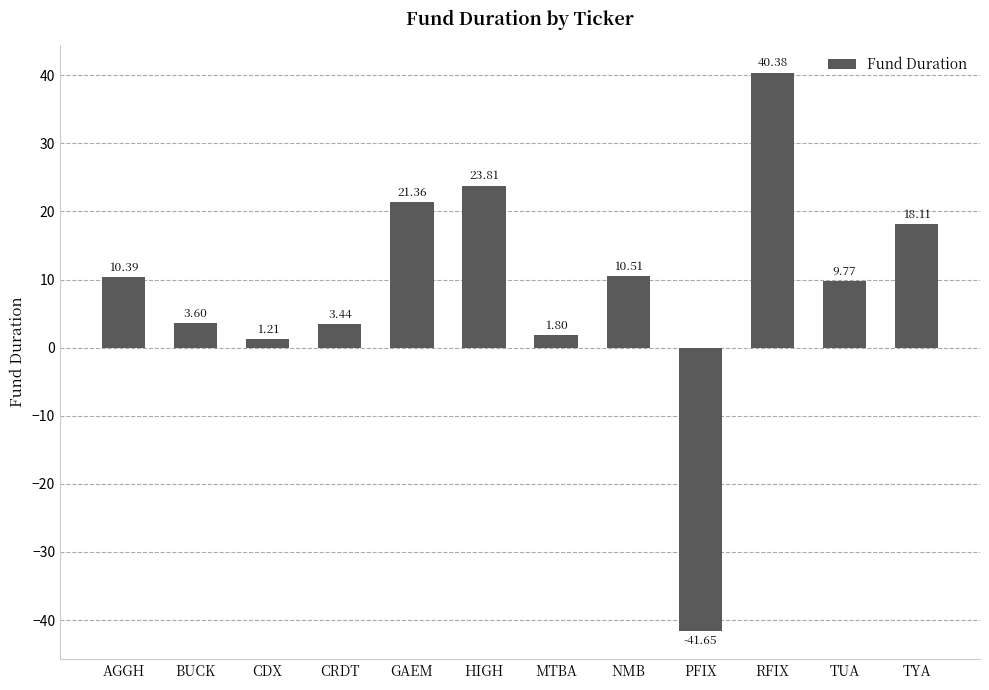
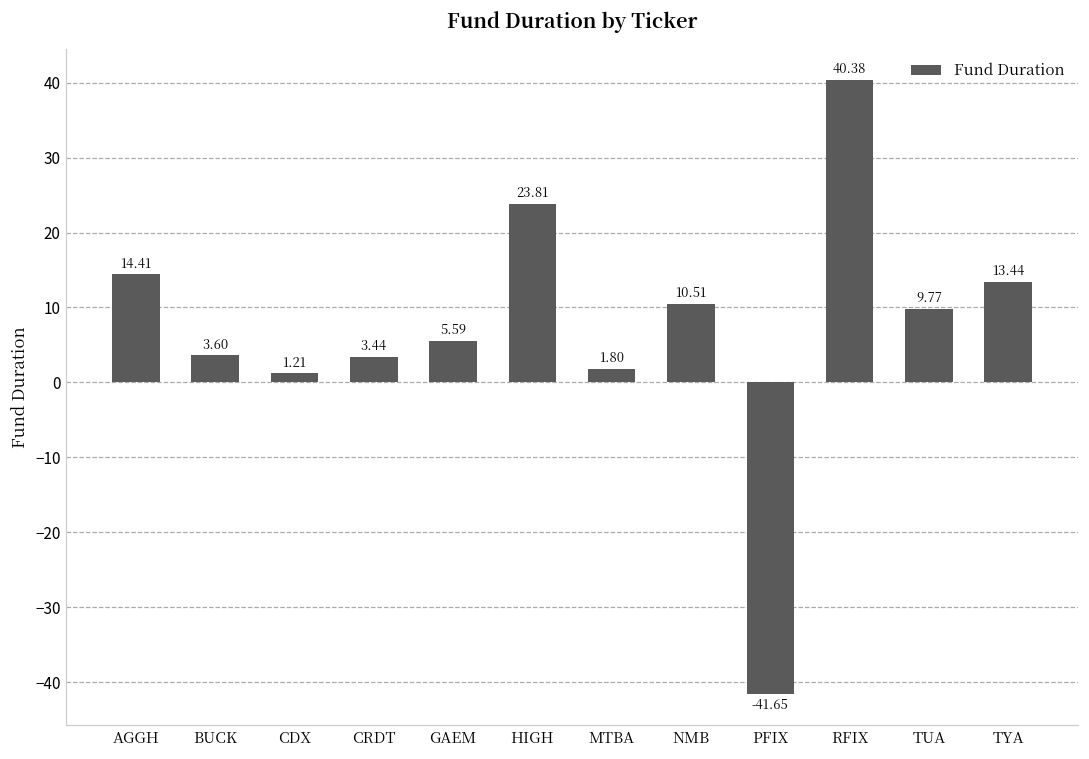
  {
-   "AGGH": 10.39,
+   "AGGH": 14.41,
    "BUCK": 3.60,
    "CDX": 1.21,
    "CRDT": 3.44,
-   "GAEM": 21.36,
+   "GAEM": 5.59,
    "HIGH": 23.81,
    "MTBA": 1.80,
    "NMB": 10.51,
    "PFIX": -41.65,
    "RFIX": 40.38,
    "TUA": 9.77,
-   "TYA": 18.11
+   "TYA": 13.44
  }
